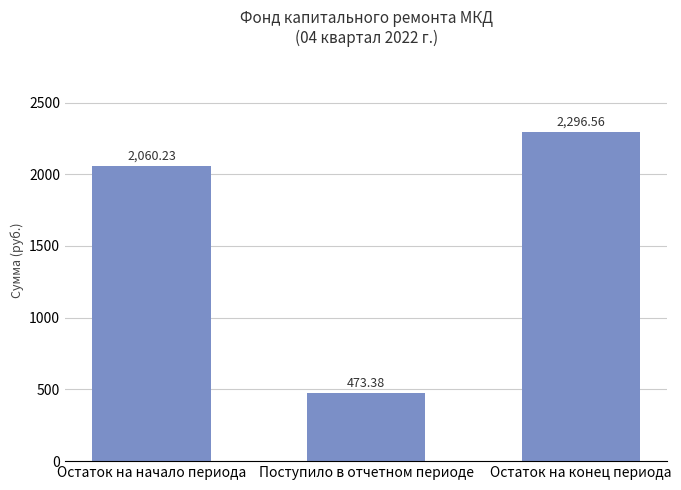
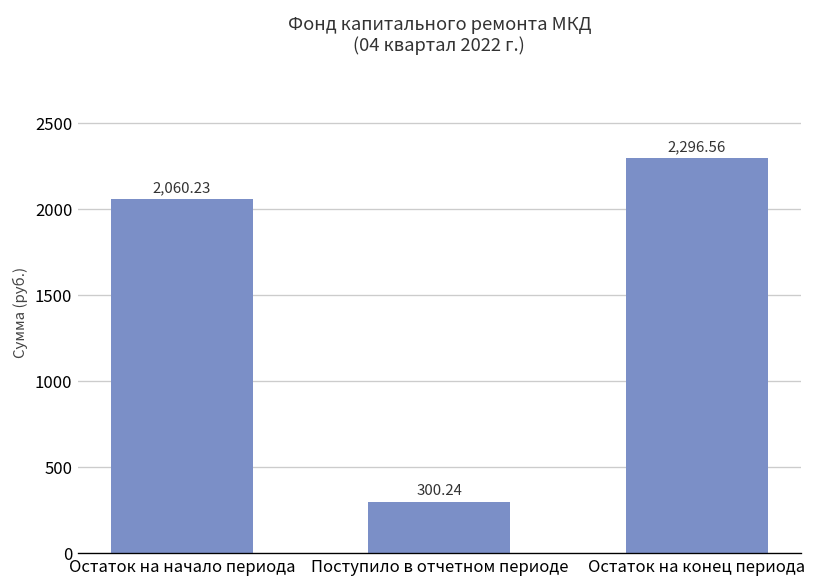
  {
    "Остаток на начало периода": "2,060.23",
-   "Поступило в отчетном периоде": "473.38",
+   "Поступило в отчетном периоде": "300.24",
    "Остаток на конец периода": "2,296.56"
  }
